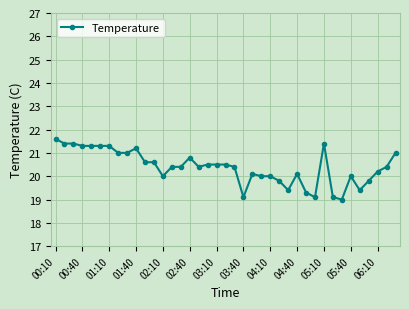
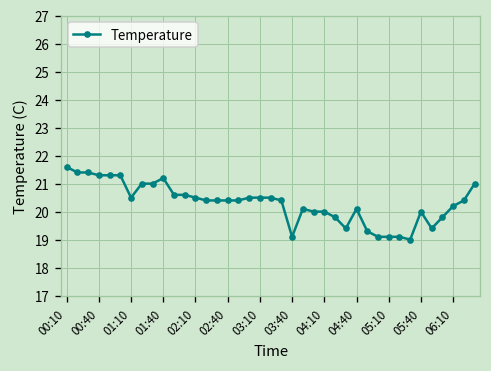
  {
    "00:10": 21.6,
    "00:40": 21.3,
-   "01:10": 21.3,
+   "01:10": 20.5,
    "01:40": 21.2,
-   "02:10": 20.0,
-   "02:40": 20.8,
+   "02:10": 20.5,
+   "02:40": 20.4,
    "03:10": 20.5,
    "03:40": 19.1,
    "04:10": 20.0,
    "04:40": 20.1,
-   "05:10": 21.4,
+   "05:10": 19.1,
    "05:40": 20.0,
    "06:10": 20.2
  }
